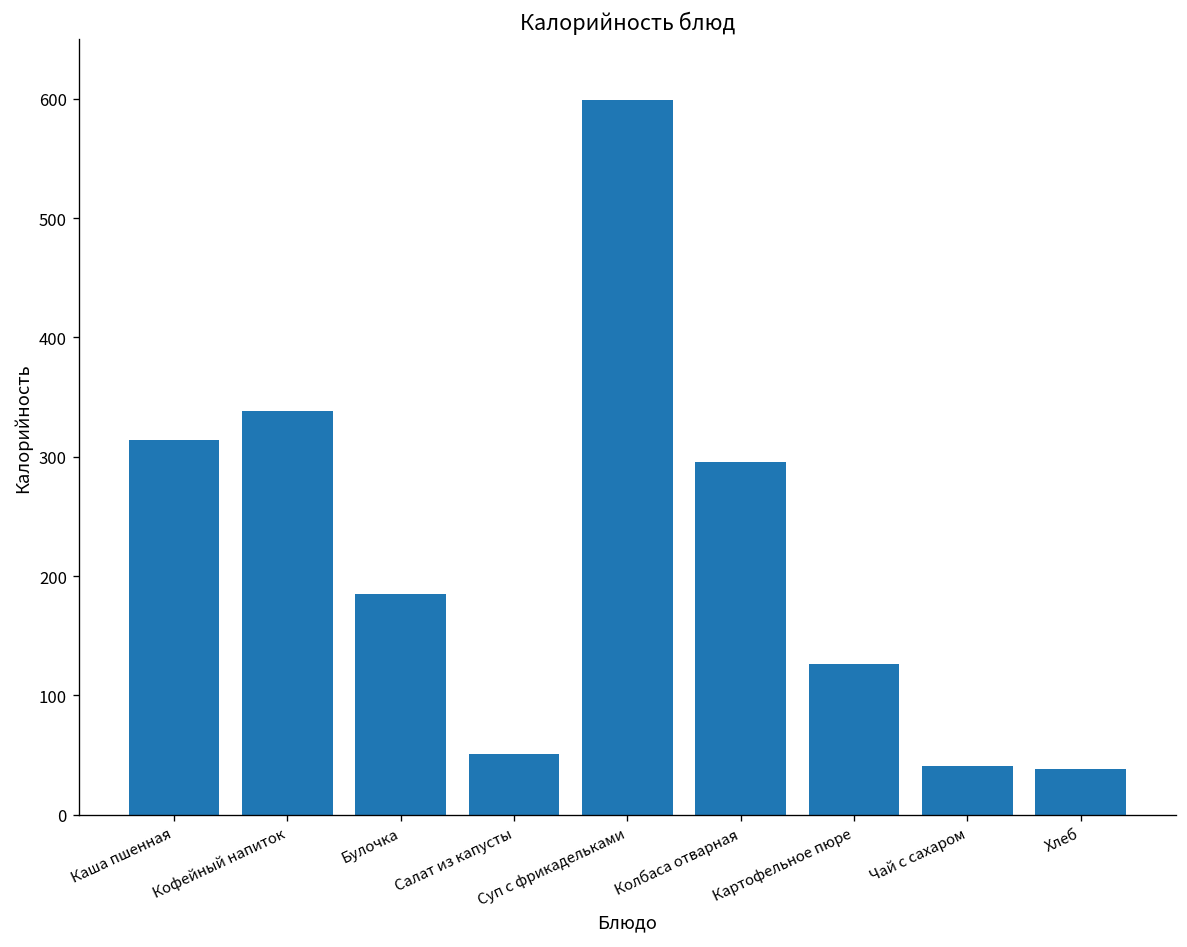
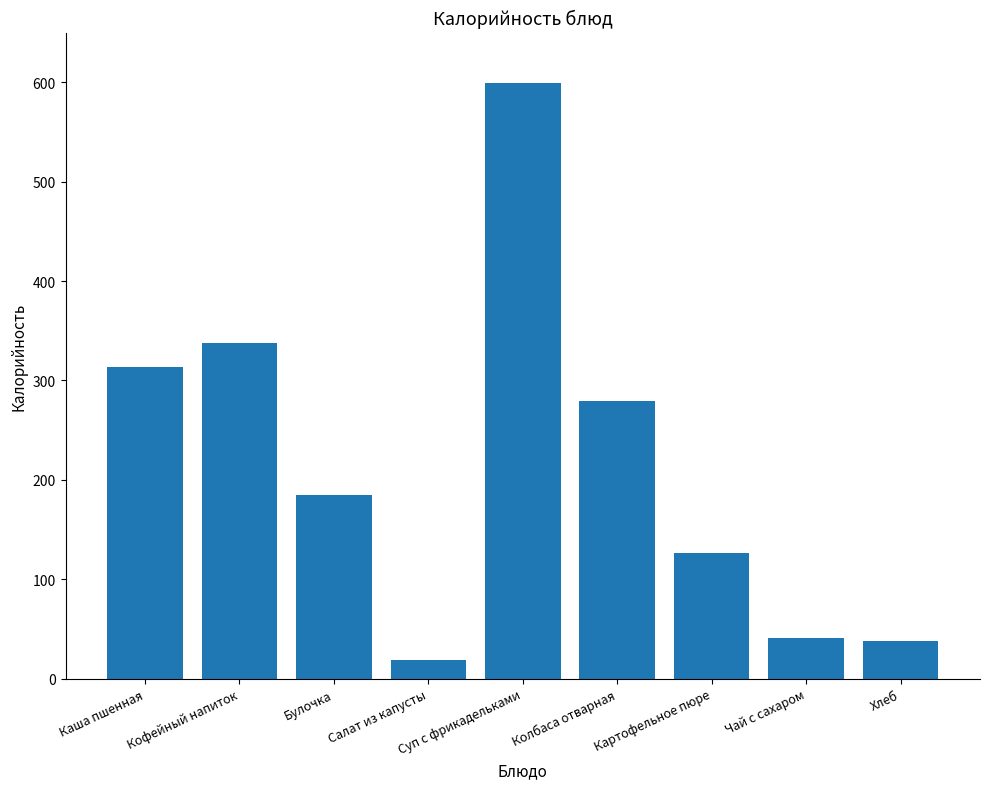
  {
    "Каша пшенная": 310,
    "Кофейный напиток": 340,
    "Булочка": 190,
-   "Салат из капусты": 50,
+   "Салат из капусты": 20,
    "Суп с фрикадельками": 600,
-   "Колбаса отварная": 300,
+   "Колбаса отварная": 280,
    "Картофельное пюре": 130,
    "Чай с сахаром": 40,
    "Хлеб": 40
  }
